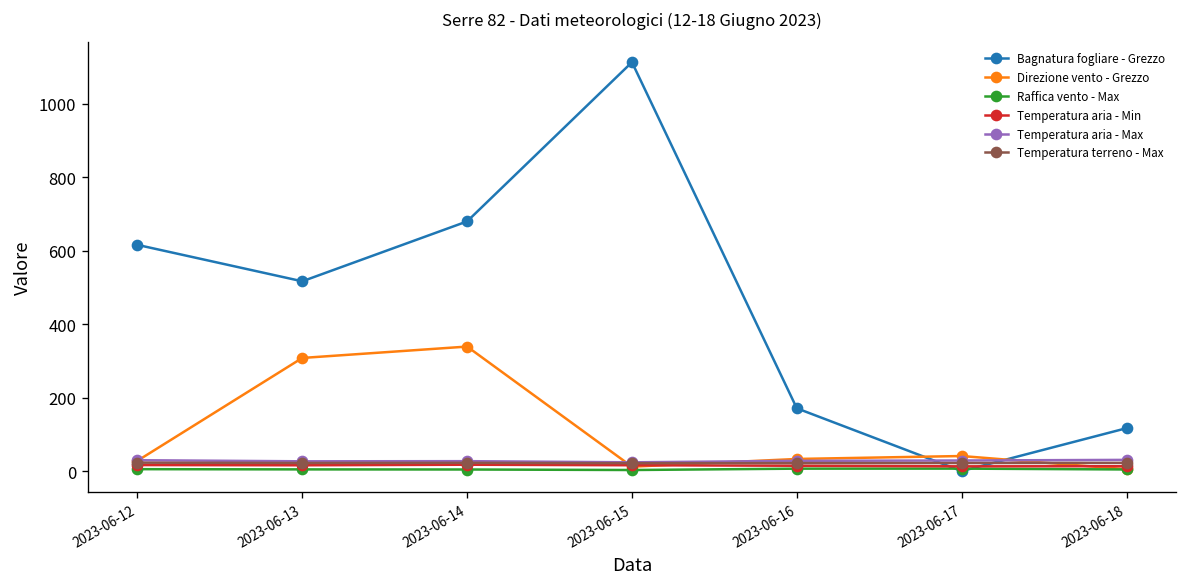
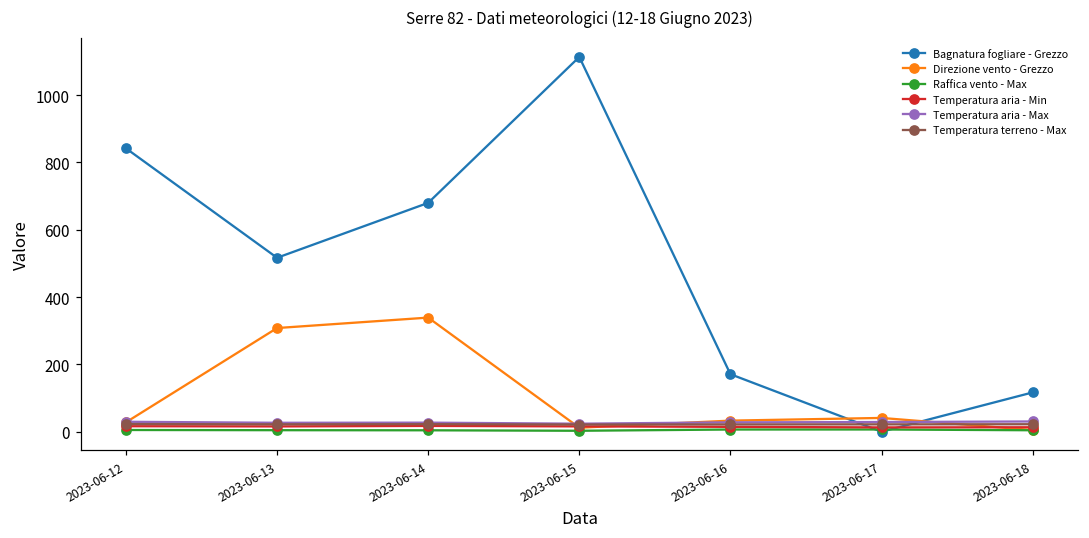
  {
    "Bagnatura fogliare - Grezzo": {
-     "2023-06-12": 620,
+     "2023-06-12": 840,
      "2023-06-13": 520,
      "2023-06-14": 680,
      "2023-06-15": 1110,
      "2023-06-16": 170,
      "2023-06-18": 120
    },
    "Direzione vento - Grezzo": {
      "2023-06-13": 310,
      "2023-06-14": 340,
      "2023-06-17": 40
    },
    "Raffica vento - Max": {
      "2023-06-12": 10,
      "2023-06-13": 0,
      "2023-06-14": 0,
      "2023-06-15": 0
    },
    "Temperatura aria - Min": {
      "2023-06-18": 10
    }
  }
